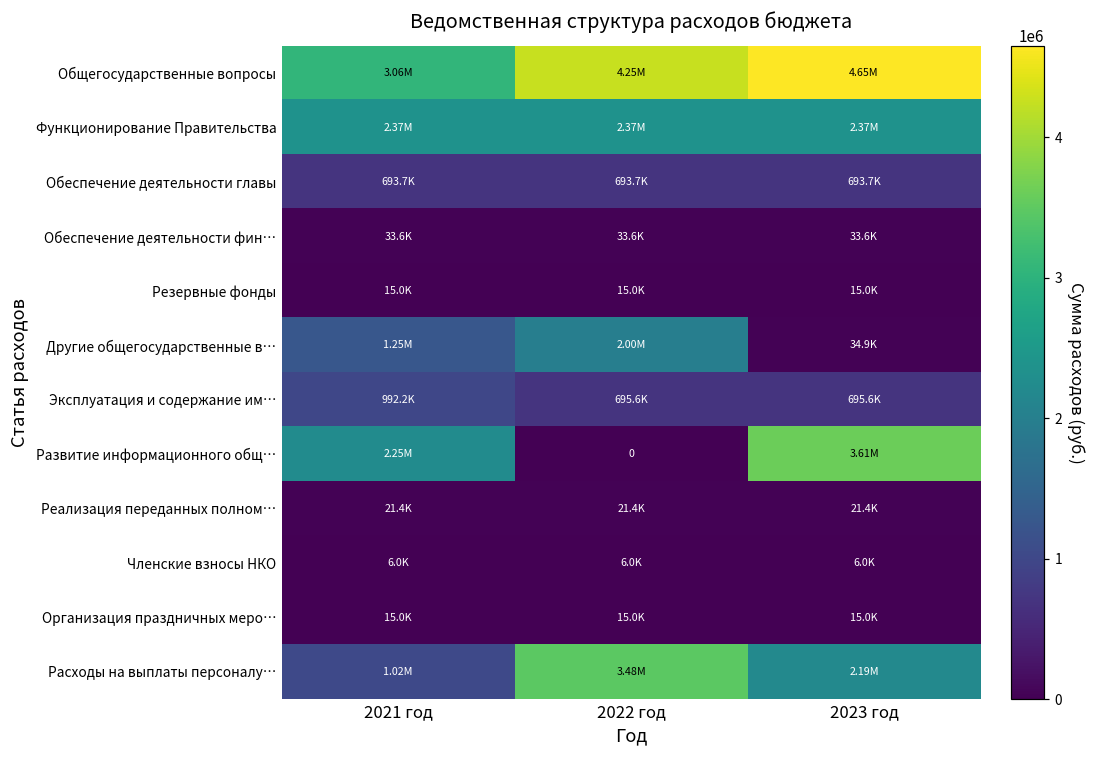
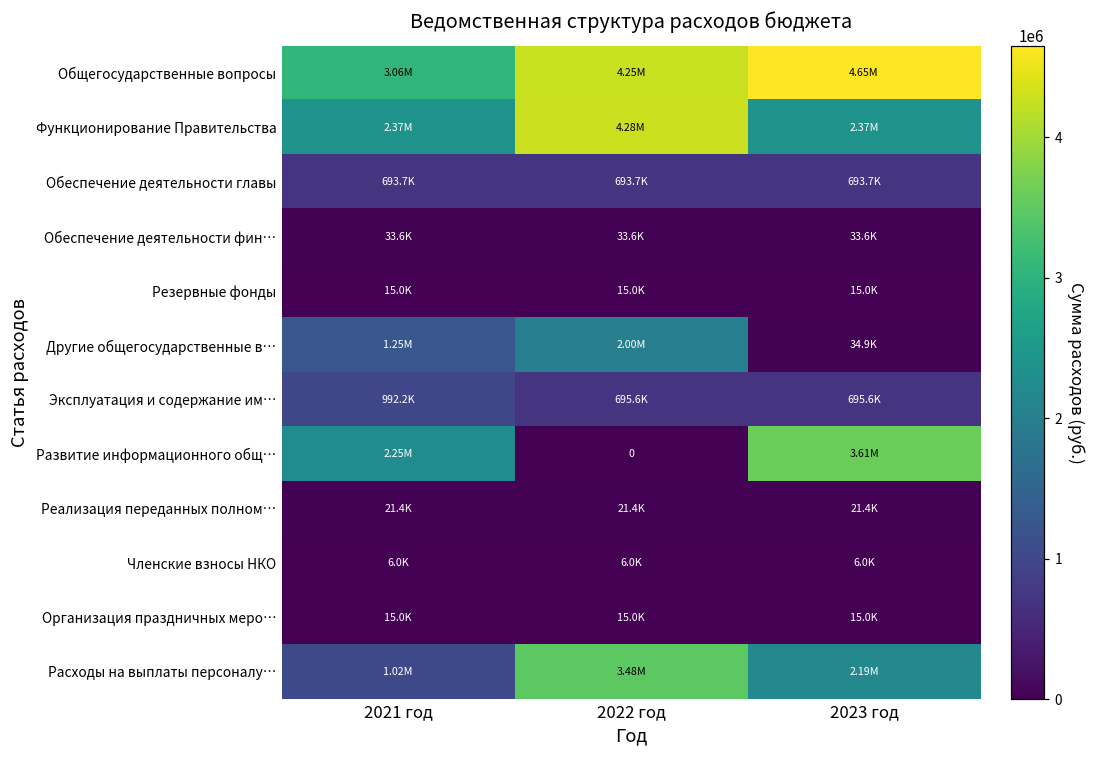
  {
    "Общегосударственные вопросы": {
      "2021 год": "3.06M",
      "2022 год": "4.25M",
      "2023 год": "4.65M"
    },
    "Функционирование Правительства": {
      "2021 год": "2.37M",
-     "2022 год": "2.37M",
+     "2022 год": "4.28M",
      "2023 год": "2.37M"
    },
    "Обеспечение деятельности главы": {
      "2021 год": "693.7K",
      "2022 год": "693.7K",
      "2023 год": "693.7K"
    },
    "Обеспечение деятельности фин…": {
      "2021 год": "33.6K",
      "2022 год": "33.6K",
      "2023 год": "33.6K"
    },
    "Резервные фонды": {
      "2021 год": "15.0K",
      "2022 год": "15.0K",
      "2023 год": "15.0K"
    },
    "Другие общегосударственные в…": {
      "2021 год": "1.25M",
      "2022 год": "2.00M",
      "2023 год": "34.9K"
    },
    "Эксплуатация и содержание им…": {
      "2021 год": "992.2K",
      "2022 год": "695.6K",
      "2023 год": "695.6K"
    },
    "Развитие информационного общ…": {
      "2021 год": "2.25M",
      "2022 год": "0",
      "2023 год": "3.61M"
    },
    "Реализация переданных полном…": {
      "2021 год": "21.4K",
      "2022 год": "21.4K",
      "2023 год": "21.4K"
    },
    "Членские взносы НКО": {
      "2021 год": "6.0K",
      "2022 год": "6.0K",
      "2023 год": "6.0K"
    },
    "Организация праздничных меро…": {
      "2021 год": "15.0K",
      "2022 год": "15.0K",
      "2023 год": "15.0K"
    },
    "Расходы на выплаты персоналу…": {
      "2021 год": "1.02M",
      "2022 год": "3.48M",
      "2023 год": "2.19M"
    }
  }
